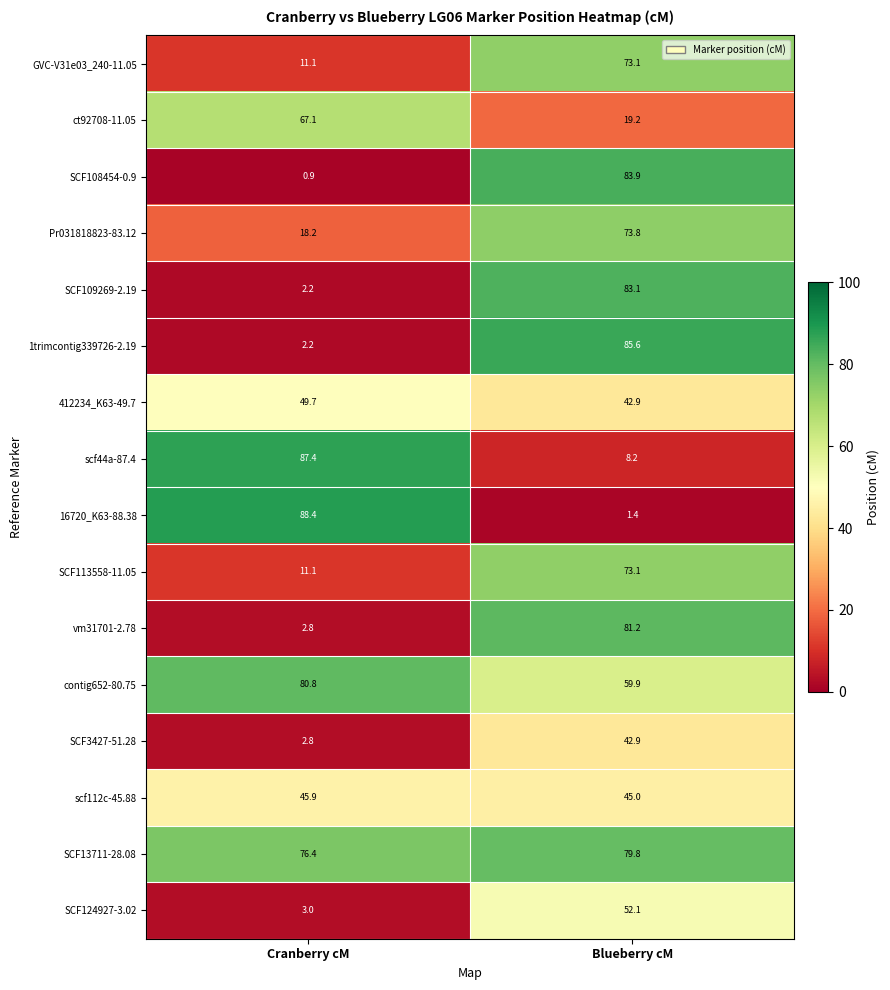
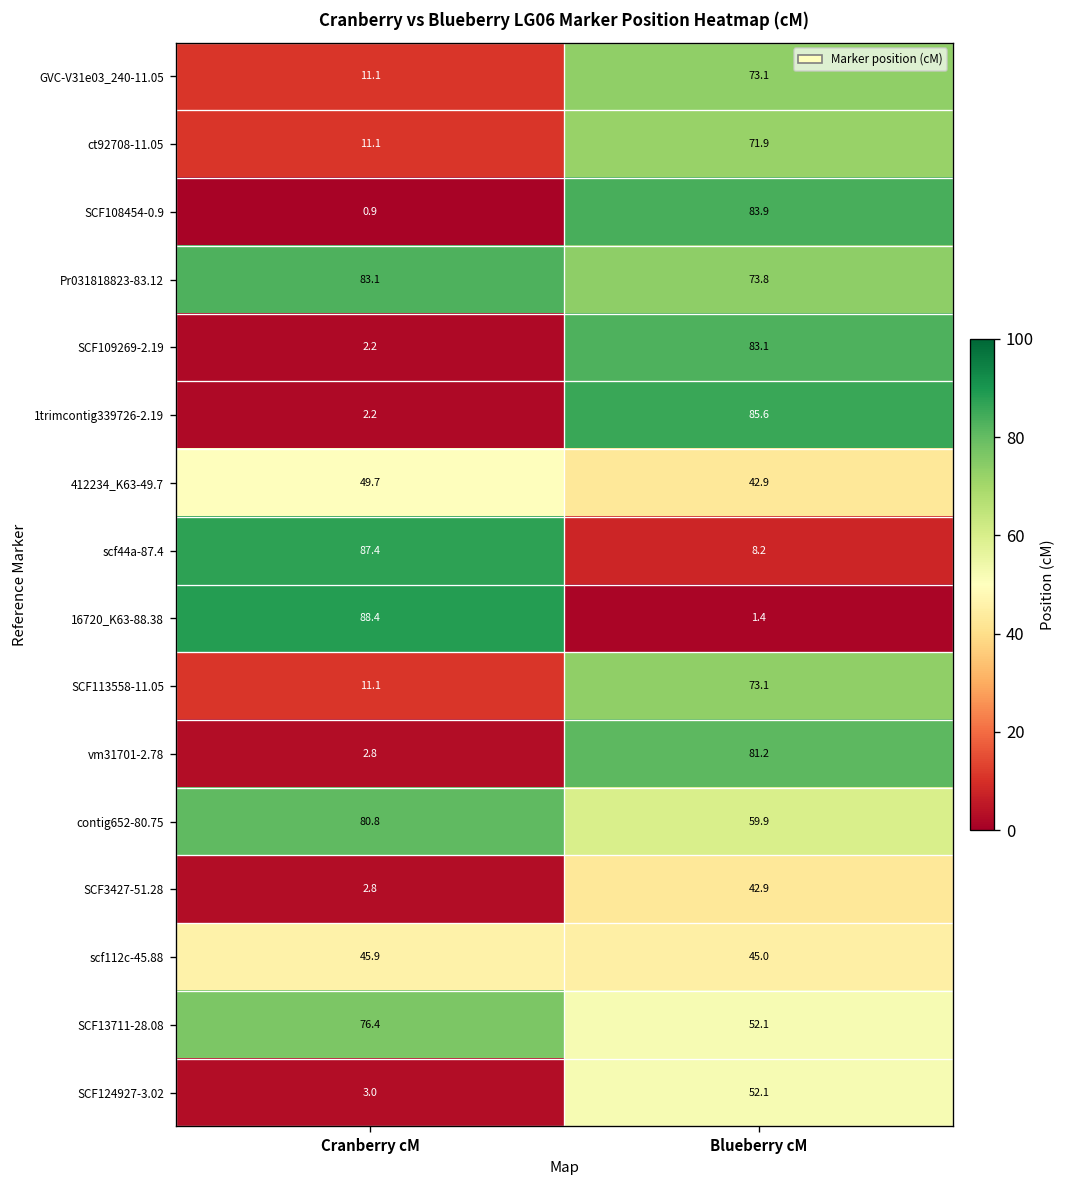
  {
    "GVC-V31e03_240-11.05": {
      "Cranberry cM": 11.1,
      "Blueberry cM": 73.1
    },
    "ct92708-11.05": {
-     "Cranberry cM": 67.1,
-     "Blueberry cM": 19.2
+     "Cranberry cM": 11.1,
+     "Blueberry cM": 71.9
    },
    "SCF108454-0.9": {
      "Cranberry cM": 0.9,
      "Blueberry cM": 83.9
    },
    "Pr031818823-83.12": {
-     "Cranberry cM": 18.2,
+     "Cranberry cM": 83.1,
      "Blueberry cM": 73.8
    },
    "SCF109269-2.19": {
      "Cranberry cM": 2.2,
      "Blueberry cM": 83.1
    },
    "1trimcontig339726-2.19": {
      "Cranberry cM": 2.2,
      "Blueberry cM": 85.6
    },
    "412234_K63-49.7": {
      "Cranberry cM": 49.7,
      "Blueberry cM": 42.9
    },
    "scf44a-87.4": {
      "Cranberry cM": 87.4,
      "Blueberry cM": 8.2
    },
    "16720_K63-88.38": {
      "Cranberry cM": 88.4,
      "Blueberry cM": 1.4
    },
    "SCF113558-11.05": {
      "Cranberry cM": 11.1,
      "Blueberry cM": 73.1
    },
    "vm31701-2.78": {
      "Cranberry cM": 2.8,
      "Blueberry cM": 81.2
    },
    "contig652-80.75": {
      "Cranberry cM": 80.8,
      "Blueberry cM": 59.9
    },
    "SCF3427-51.28": {
      "Cranberry cM": 2.8,
      "Blueberry cM": 42.9
    },
    "scf112c-45.88": {
      "Cranberry cM": 45.9,
      "Blueberry cM": 45.0
    },
    "SCF13711-28.08": {
      "Cranberry cM": 76.4,
-     "Blueberry cM": 79.8
+     "Blueberry cM": 52.1
    },
    "SCF124927-3.02": {
      "Cranberry cM": 3.0,
      "Blueberry cM": 52.1
    }
  }
